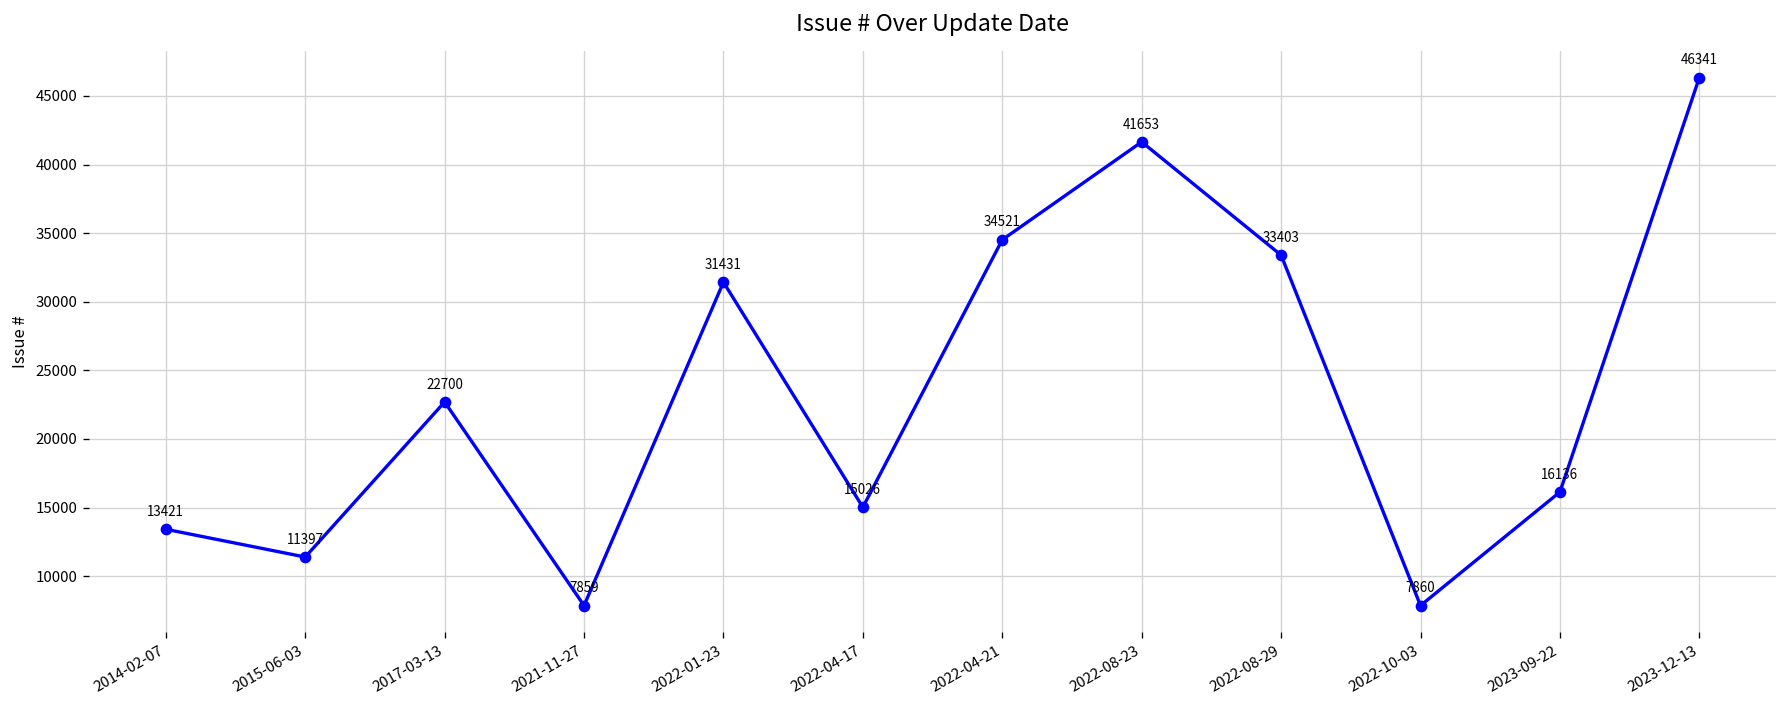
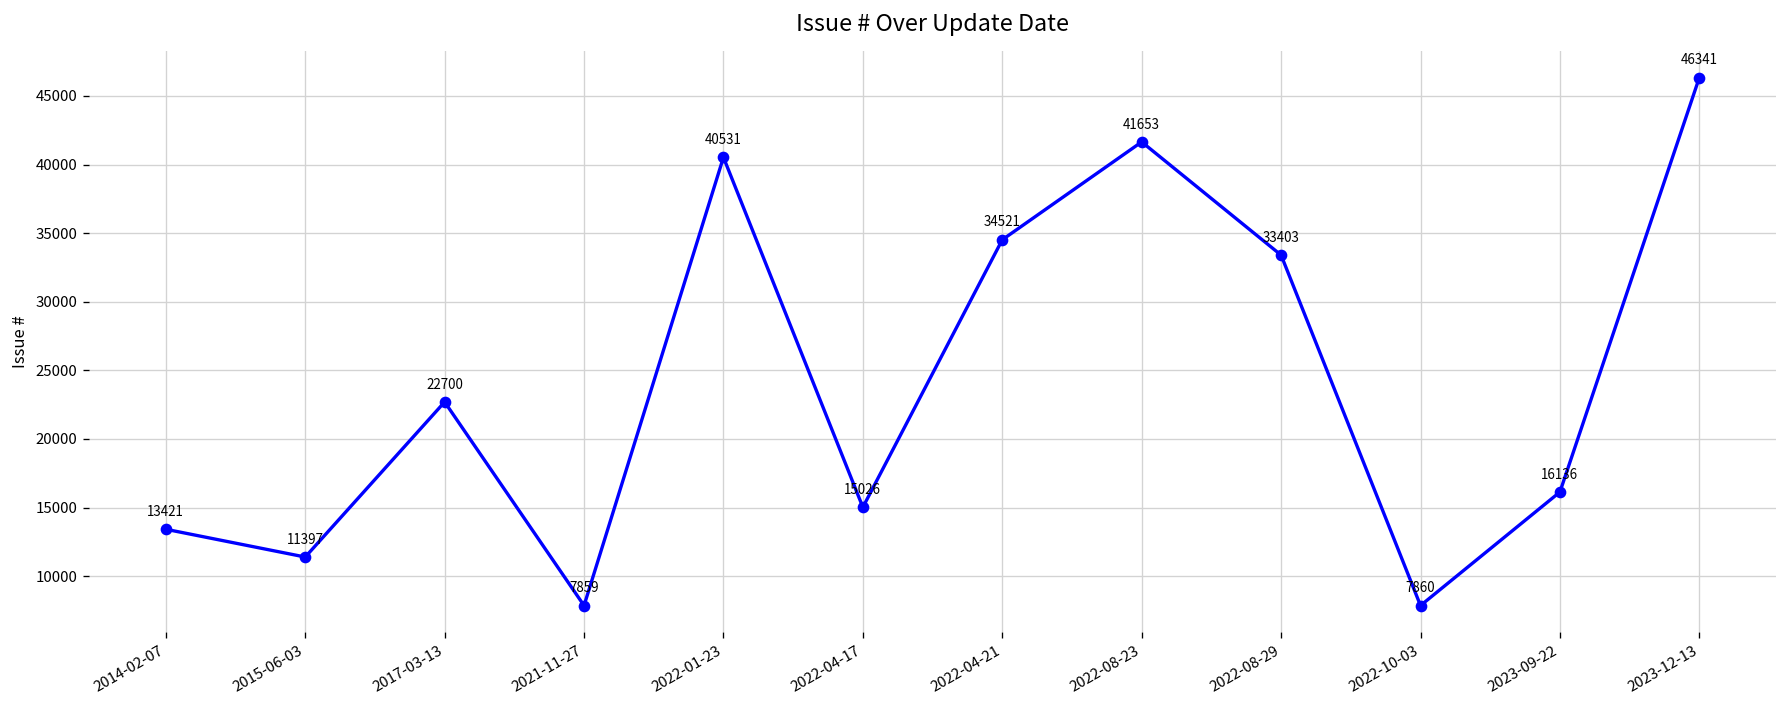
  {
    "2014-02-07": 13421,
    "2015-06-03": 11397,
    "2017-03-13": 22700,
    "2021-11-27": 7859,
-   "2022-01-23": 31431,
+   "2022-01-23": 40531,
    "2022-04-17": 15026,
    "2022-04-21": 34521,
    "2022-08-23": 41653,
    "2022-08-29": 33403,
    "2022-10-03": 7860,
    "2023-09-22": 16136,
    "2023-12-13": 46341
  }
